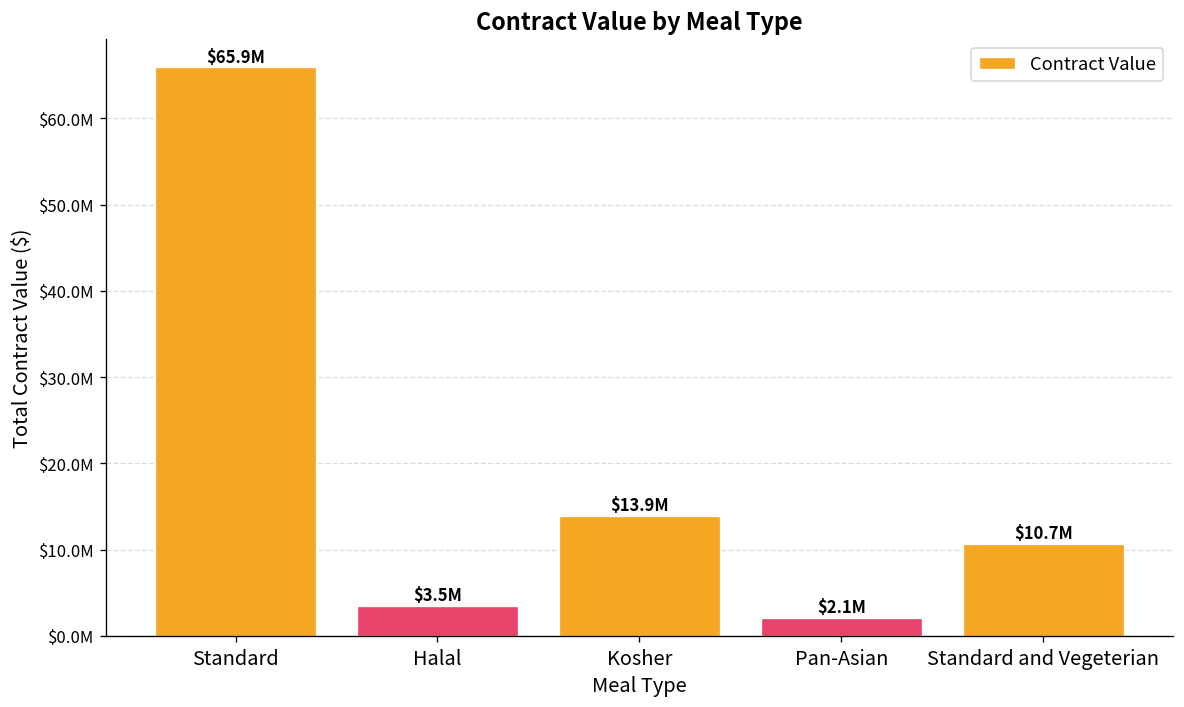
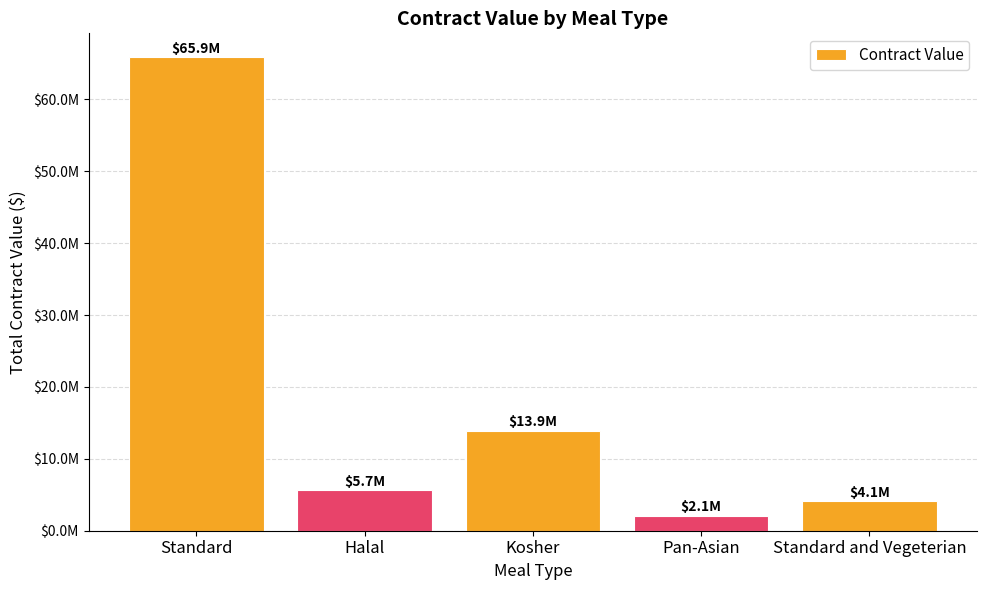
  {
    "Standard": "$65.9M",
-   "Halal": "$3.5M",
+   "Halal": "$5.7M",
    "Kosher": "$13.9M",
    "Pan-Asian": "$2.1M",
-   "Standard and Vegeterian": "$10.7M"
+   "Standard and Vegeterian": "$4.1M"
  }
